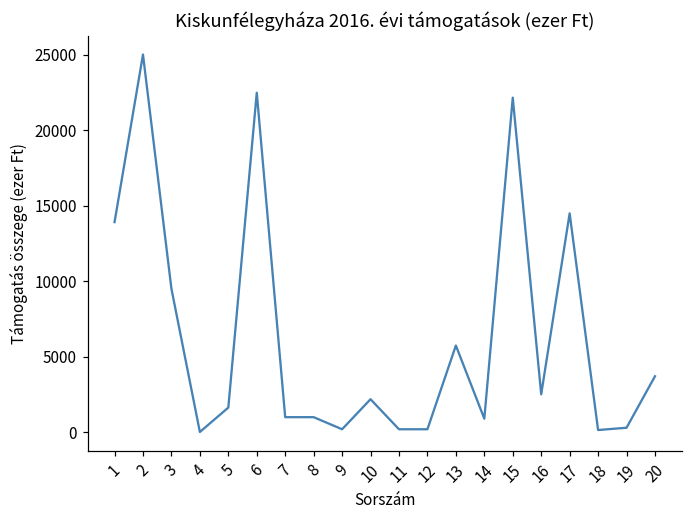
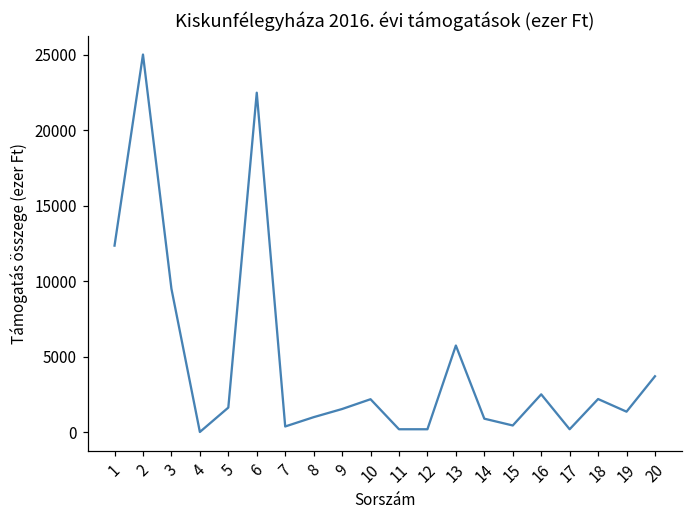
  {
-   "1": 13900,
+   "1": 12400,
    "2": 25000,
    "3": 9500,
    "4": 0,
    "5": 1600,
    "6": 22500,
-   "7": 1000,
+   "7": 400,
    "8": 1000,
-   "9": 200,
+   "9": 1500,
    "10": 2200,
    "11": 200,
    "12": 200,
    "13": 5700,
    "14": 900,
-   "15": 22100,
+   "15": 500,
    "16": 2500,
-   "17": 14500,
-   "18": 200,
-   "19": 300,
+   "17": 200,
+   "18": 2200,
+   "19": 1400,
    "20": 3700
  }
